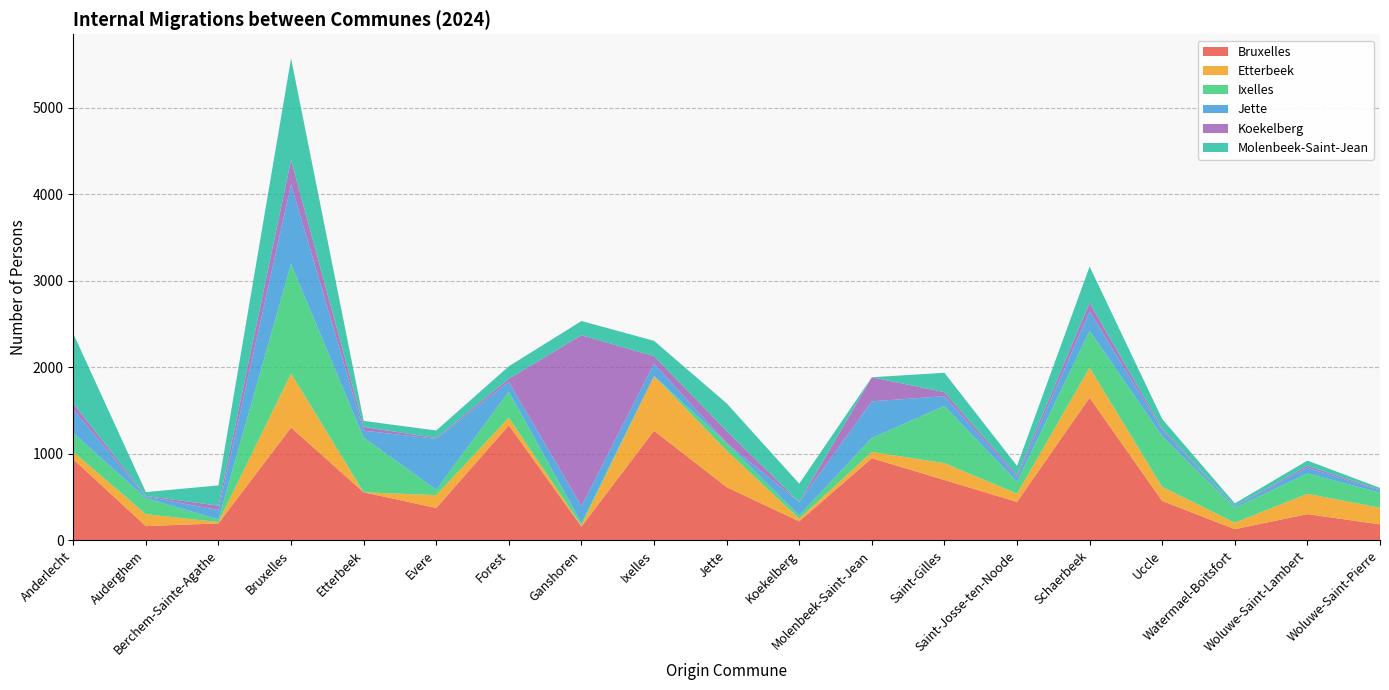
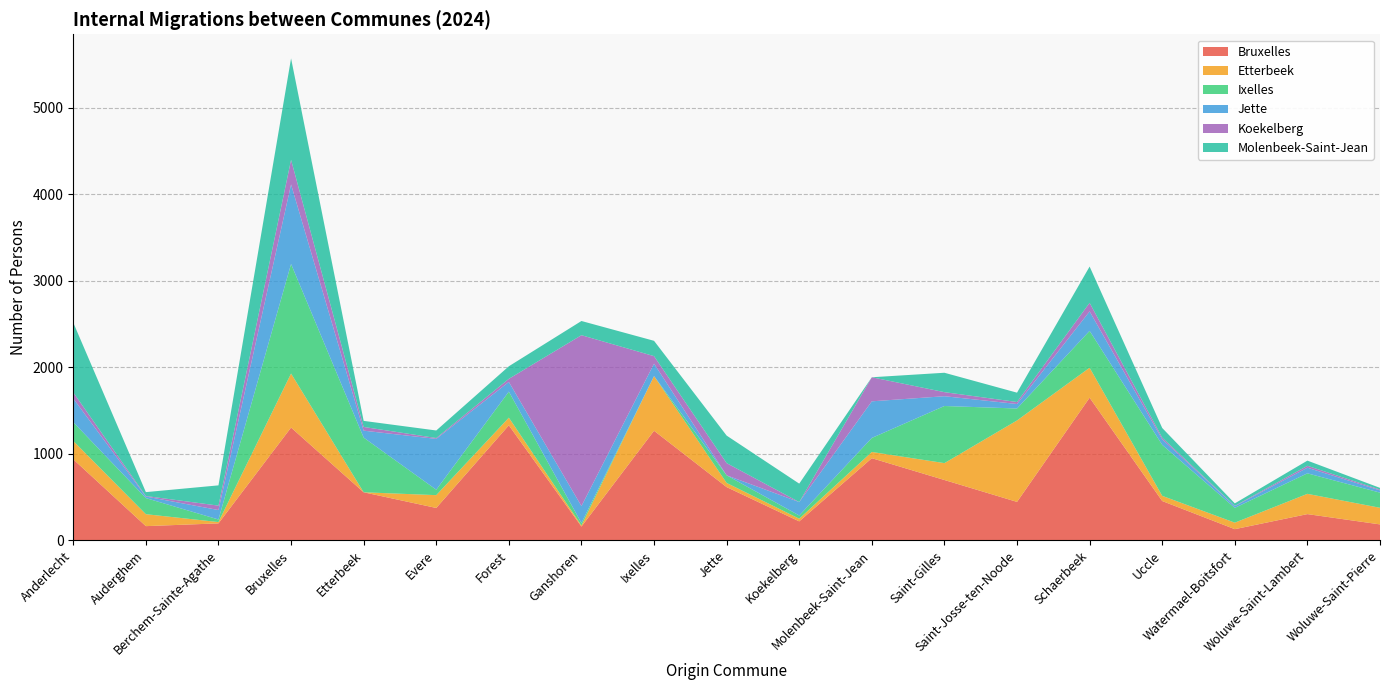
  {
    "Bruxelles": {
      "Anderlecht": 900,
      "Auderghem": 200,
      "Bruxelles": 1300,
      "Evere": 400,
      "Forest": 1300,
      "Ixelles": 1300,
      "Jette": 600,
      "Koekelberg": 200,
      "Molenbeek-Saint-Jean": 900,
      "Saint-Gilles": 700,
      "Saint-Josse-ten-Noode": 400,
      "Schaerbeek": 1600,
      "Uccle": 500,
      "Watermael-Boitsfort": 100,
      "Woluwe-Saint-Lambert": 300,
      "Woluwe-Saint-Pierre": 200
    },
    "Etterbeek": {
-     "Anderlecht": 100,
+     "Anderlecht": 200,
      "Auderghem": 100,
      "Bruxelles": 600,
      "Evere": 100,
      "Forest": 100,
-     "Jette": 400,
+     "Jette": 0,
      "Koekelberg": 0,
      "Molenbeek-Saint-Jean": 100,
      "Saint-Gilles": 200,
-     "Saint-Josse-ten-Noode": 100,
+     "Saint-Josse-ten-Noode": 900,
      "Schaerbeek": 300,
-     "Uccle": 200,
+     "Uccle": 100,
      "Watermael-Boitsfort": 100,
      "Woluwe-Saint-Lambert": 200,
      "Woluwe-Saint-Pierre": 200
    },
    "Jette": {
      "Anderlecht": 300,
      "Berchem-Sainte-Agathe": 100,
      "Bruxelles": 900,
      "Etterbeek": 100,
      "Forest": 100,
      "Ganshoren": 200,
      "Ixelles": 100,
      "Molenbeek-Saint-Jean": 400,
      "Saint-Gilles": 100,
      "Schaerbeek": 200
    },
    "Koekelberg": {
      "Anderlecht": 100,
      "Berchem-Sainte-Agathe": 100,
      "Bruxelles": 300,
      "Etterbeek": 0,
      "Forest": 0,
      "Ganshoren": 2000,
      "Ixelles": 100,
      "Jette": 100,
      "Saint-Gilles": 0,
      "Schaerbeek": 100
    }
  }
